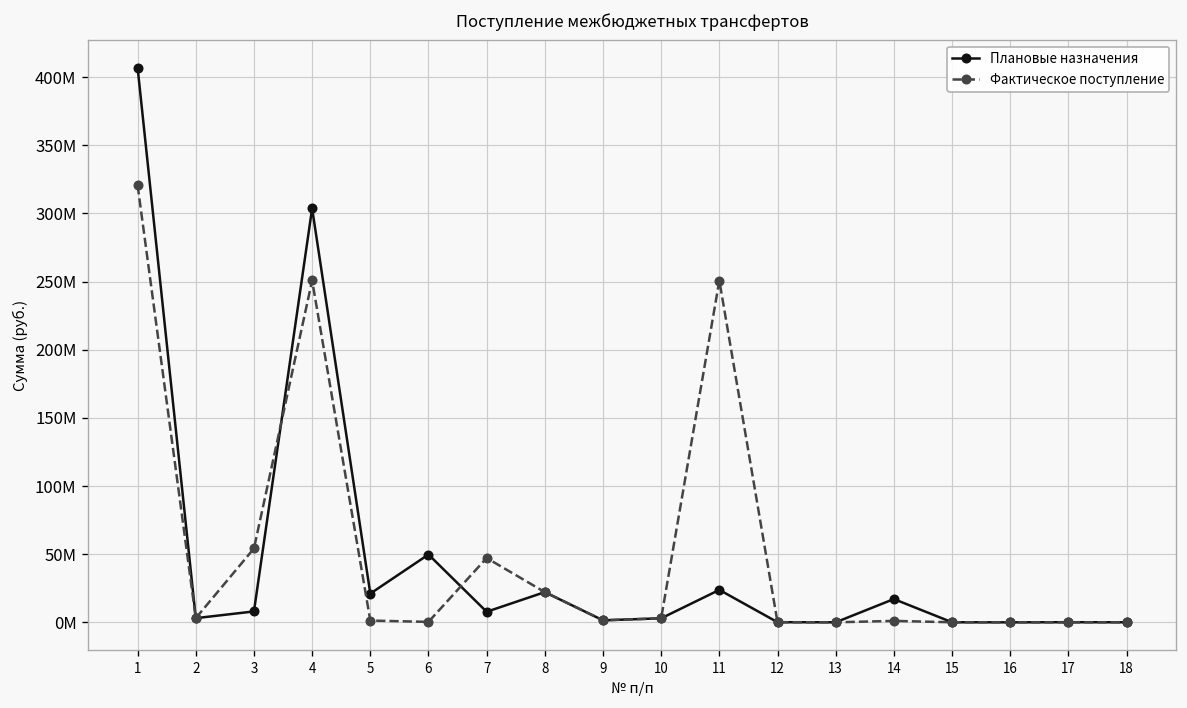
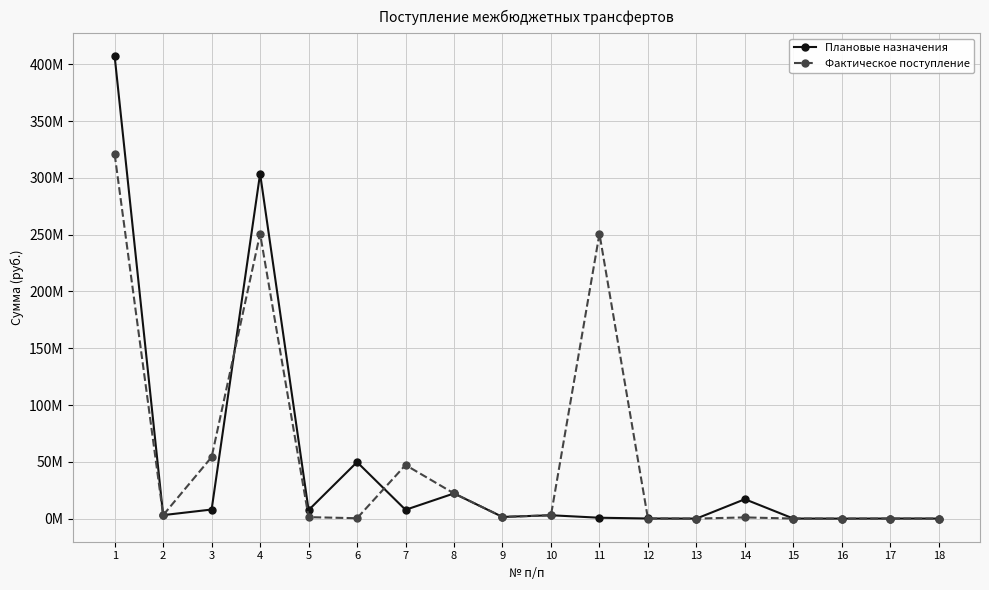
  {
    "Плановые назначения": {
      "1": 407000000,
      "3": 8000000,
      "4": 304000000,
-     "5": 21000000,
+     "5": 7000000,
      "6": 50000000,
      "7": 8000000,
-     "11": 24000000,
+     "11": 1000000,
      "14": 17000000
    },
    "Фактическое поступление": {
      "1": 321000000,
      "3": 54000000,
      "4": 251000000,
      "5": 1000000,
      "6": 0,
      "7": 47000000,
      "11": 251000000,
      "14": 1000000
    }
  }
